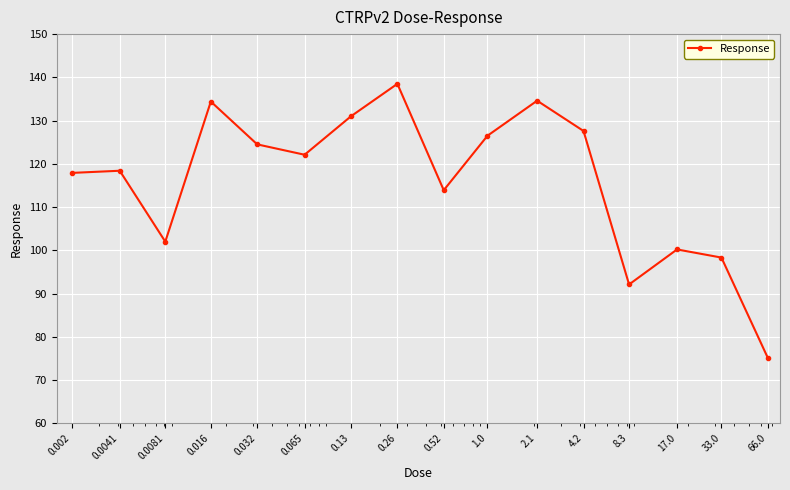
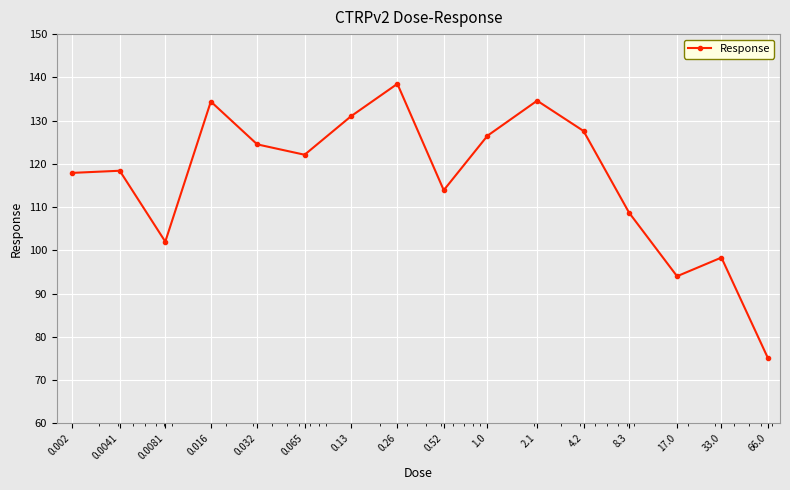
  {
    "0.002": 118,
    "0.0041": 118,
    "0.0081": 102,
    "0.016": 134,
    "0.032": 125,
    "0.065": 122,
    "0.13": 131,
    "0.26": 139,
    "0.52": 114,
    "1.0": 127,
    "2.1": 135,
    "4.2": 128,
-   "8.3": 92,
-   "17.0": 100,
+   "8.3": 109,
+   "17.0": 94,
    "33.0": 98,
    "66.0": 75
  }
